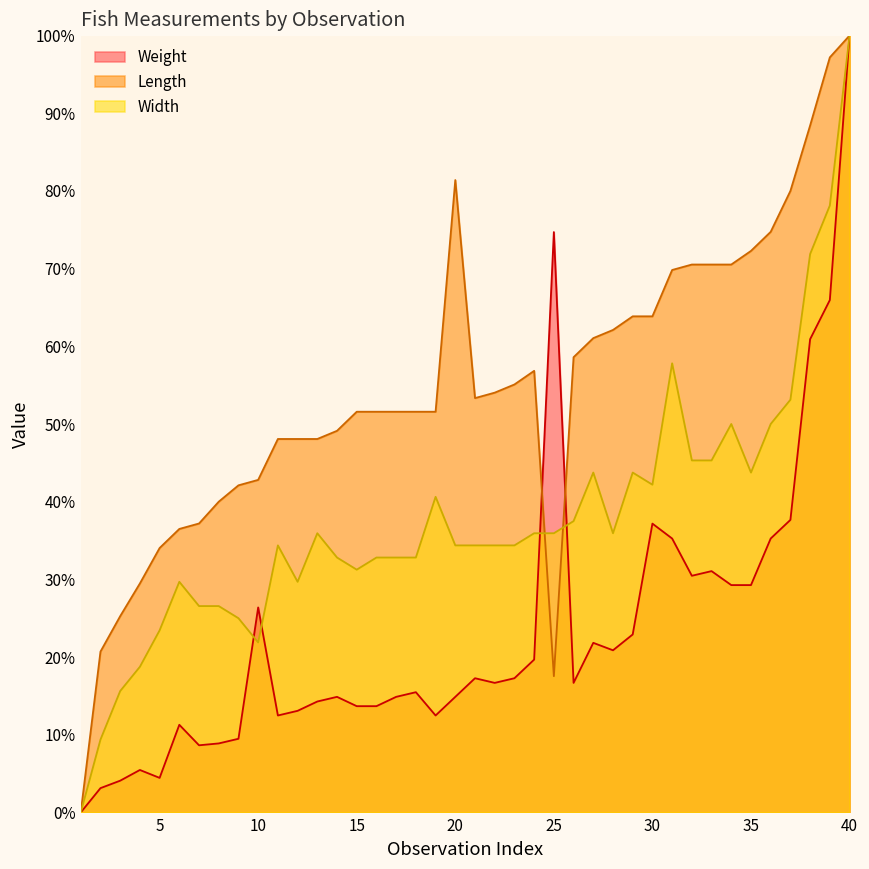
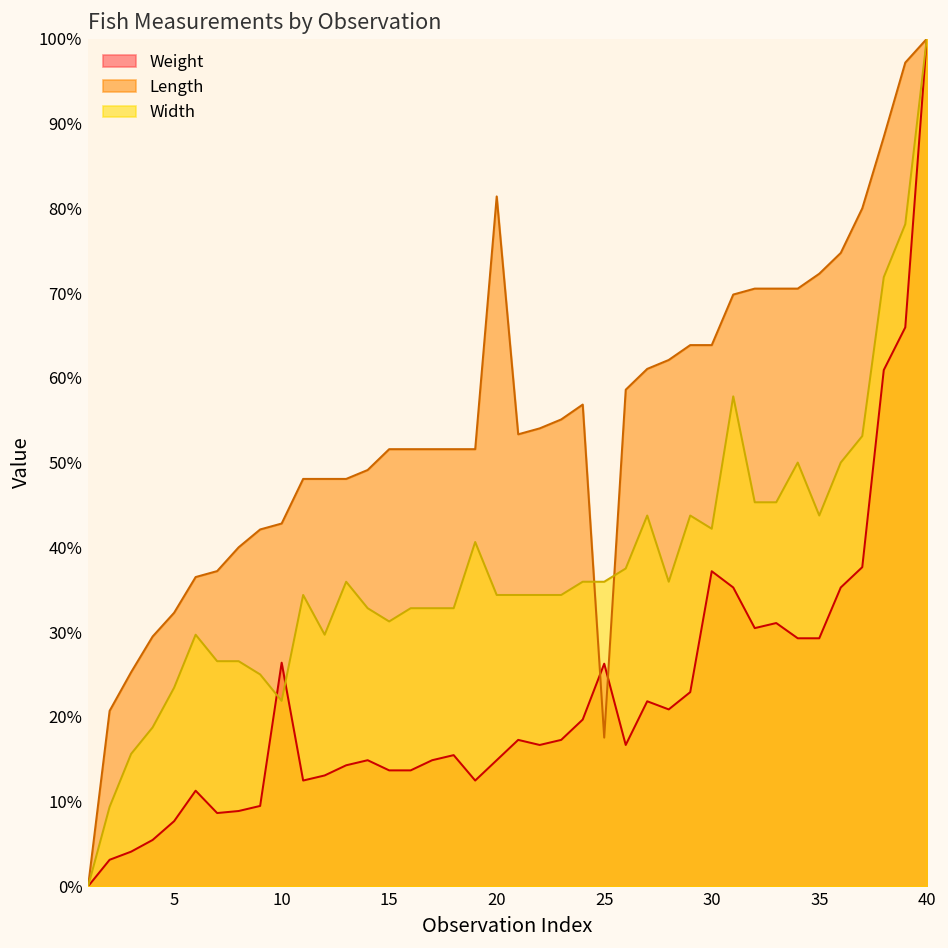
  {
    "Weight": {
-     "5": "4%",
+     "5": "8%",
      "10": "26%",
      "15": "14%",
      "20": "15%",
-     "25": "75%",
+     "25": "26%",
      "30": "37%",
      "35": "29%"
    },
    "Length": {
-     "5": "34%",
+     "5": "32%",
      "10": "43%",
      "15": "52%",
      "20": "81%",
      "25": "18%",
      "30": "64%",
      "35": "72%"
    },
    "Width": {
      "5": "23%",
      "10": "22%",
      "15": "31%",
      "20": "34%",
      "25": "36%",
      "30": "42%",
      "35": "44%"
    }
  }
